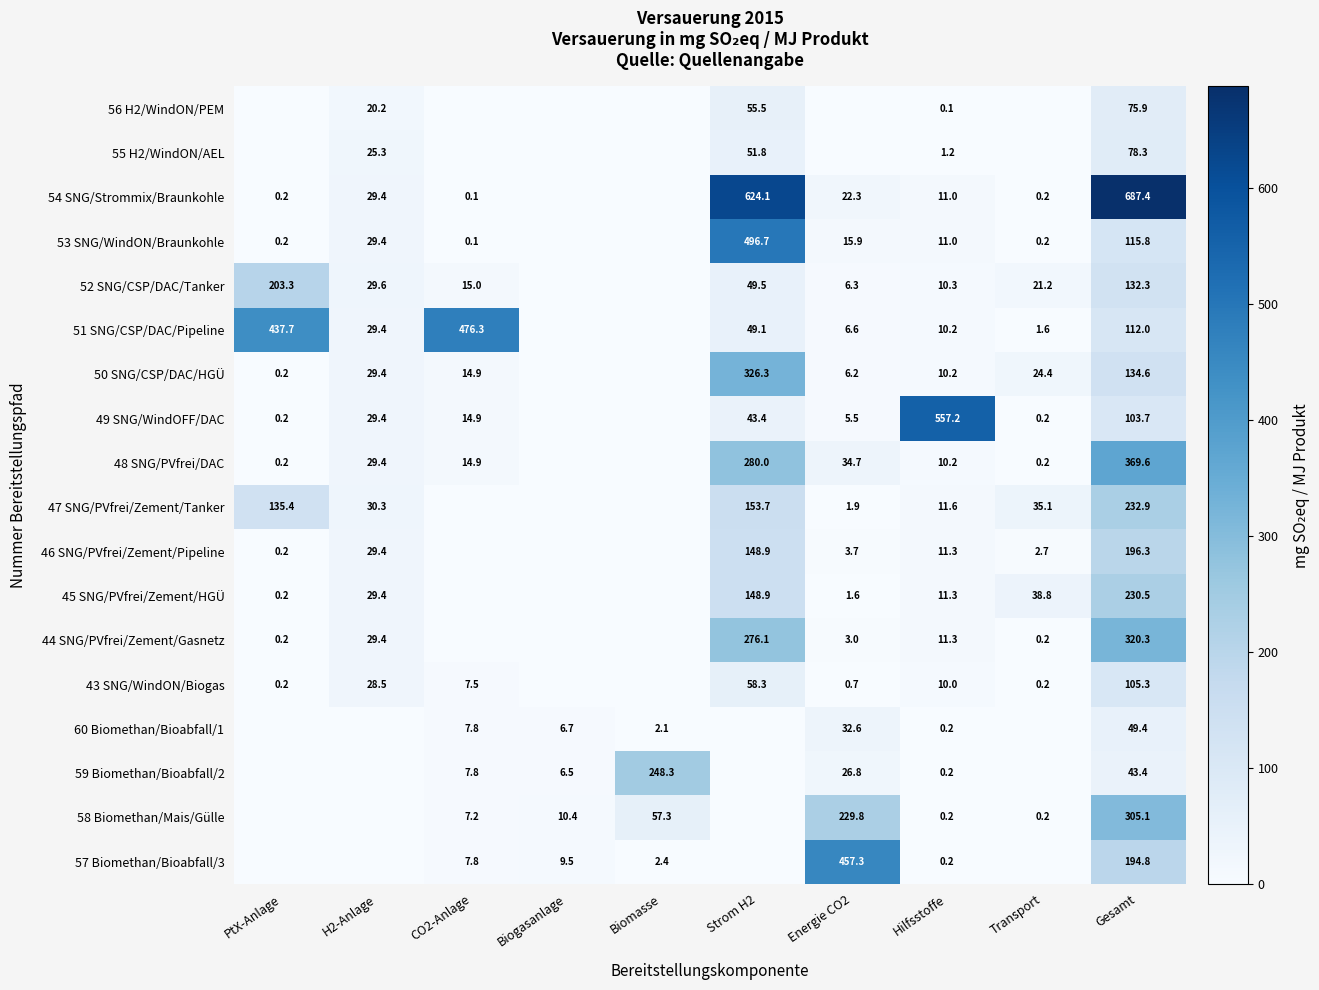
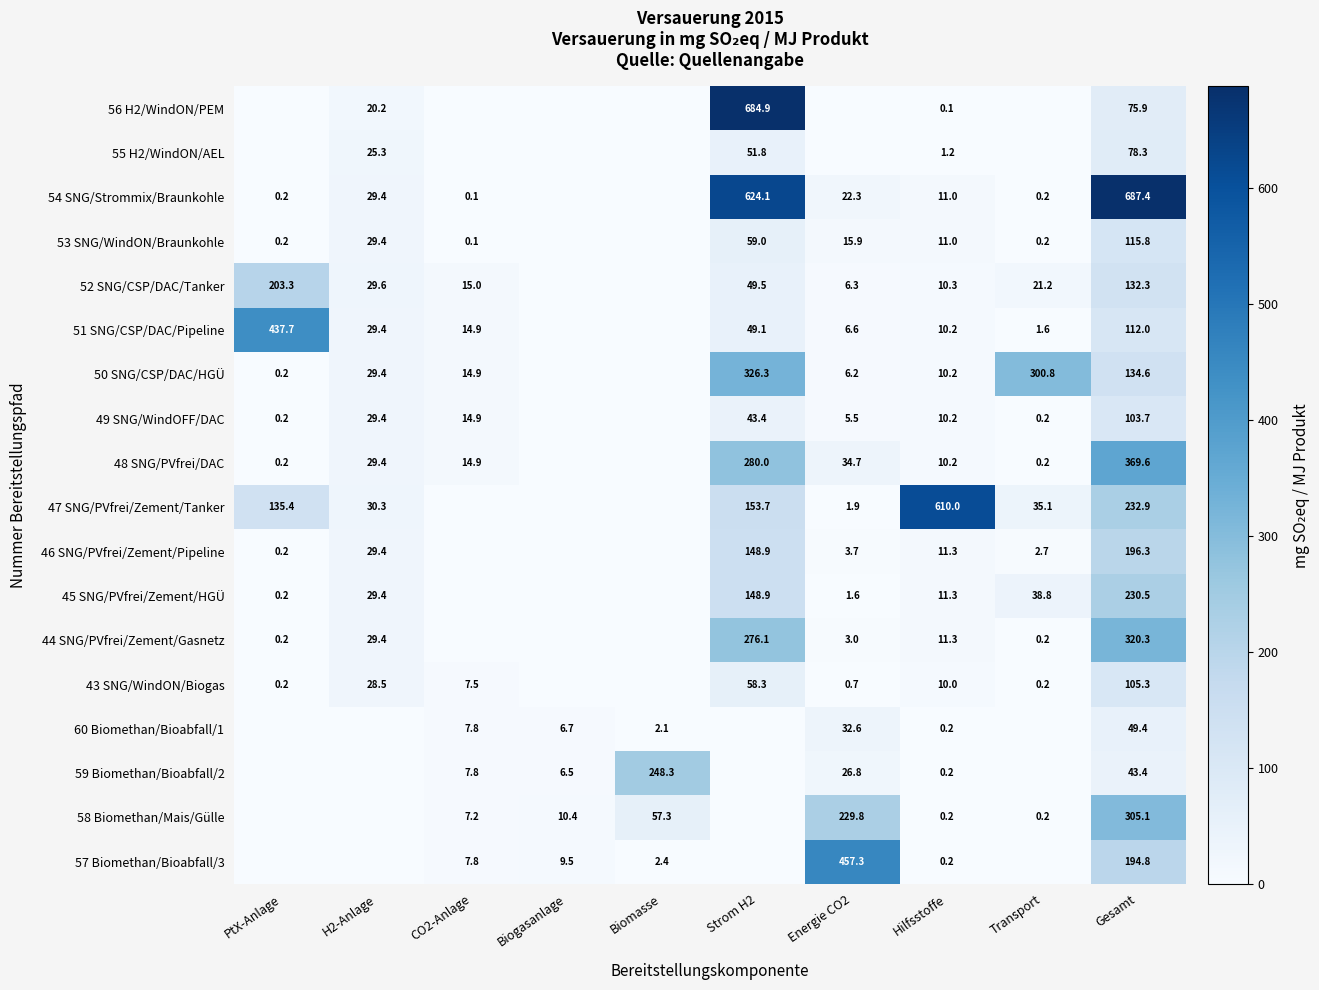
  {
    "56 H2/WindON/PEM": {
      "H2-Anlage": 20.2,
-     "Strom H2": 55.5,
+     "Strom H2": 684.9,
      "Hilfsstoffe": 0.1,
      "Gesamt": 75.9
    },
    "55 H2/WindON/AEL": {
      "H2-Anlage": 25.3,
      "Strom H2": 51.8,
      "Hilfsstoffe": 1.2,
      "Gesamt": 78.3
    },
    "54 SNG/Strommix/Braunkohle": {
      "PtX-Anlage": 0.2,
      "H2-Anlage": 29.4,
      "CO2-Anlage": 0.1,
      "Strom H2": 624.1,
      "Energie CO2": 22.3,
      "Hilfsstoffe": 11.0,
      "Transport": 0.2,
      "Gesamt": 687.4
    },
    "53 SNG/WindON/Braunkohle": {
      "PtX-Anlage": 0.2,
      "H2-Anlage": 29.4,
      "CO2-Anlage": 0.1,
-     "Strom H2": 496.7,
+     "Strom H2": 59.0,
      "Energie CO2": 15.9,
      "Hilfsstoffe": 11.0,
      "Transport": 0.2,
      "Gesamt": 115.8
    },
    "52 SNG/CSP/DAC/Tanker": {
      "PtX-Anlage": 203.3,
      "H2-Anlage": 29.6,
      "CO2-Anlage": 15.0,
      "Strom H2": 49.5,
      "Energie CO2": 6.3,
      "Hilfsstoffe": 10.3,
      "Transport": 21.2,
      "Gesamt": 132.3
    },
    "51 SNG/CSP/DAC/Pipeline": {
      "PtX-Anlage": 437.7,
      "H2-Anlage": 29.4,
-     "CO2-Anlage": 476.3,
+     "CO2-Anlage": 14.9,
      "Strom H2": 49.1,
      "Energie CO2": 6.6,
      "Hilfsstoffe": 10.2,
      "Transport": 1.6,
      "Gesamt": 112.0
    },
    "50 SNG/CSP/DAC/HGÜ": {
      "PtX-Anlage": 0.2,
      "H2-Anlage": 29.4,
      "CO2-Anlage": 14.9,
      "Strom H2": 326.3,
      "Energie CO2": 6.2,
      "Hilfsstoffe": 10.2,
-     "Transport": 24.4,
+     "Transport": 300.8,
      "Gesamt": 134.6
    },
    "49 SNG/WindOFF/DAC": {
      "PtX-Anlage": 0.2,
      "H2-Anlage": 29.4,
      "CO2-Anlage": 14.9,
      "Strom H2": 43.4,
      "Energie CO2": 5.5,
-     "Hilfsstoffe": 557.2,
+     "Hilfsstoffe": 10.2,
      "Transport": 0.2,
      "Gesamt": 103.7
    },
    "48 SNG/PVfrei/DAC": {
      "PtX-Anlage": 0.2,
      "H2-Anlage": 29.4,
      "CO2-Anlage": 14.9,
      "Strom H2": 280.0,
      "Energie CO2": 34.7,
      "Hilfsstoffe": 10.2,
      "Transport": 0.2,
      "Gesamt": 369.6
    },
    "47 SNG/PVfrei/Zement/Tanker": {
      "PtX-Anlage": 135.4,
      "H2-Anlage": 30.3,
      "Strom H2": 153.7,
      "Energie CO2": 1.9,
-     "Hilfsstoffe": 11.6,
+     "Hilfsstoffe": 610.0,
      "Transport": 35.1,
      "Gesamt": 232.9
    },
    "46 SNG/PVfrei/Zement/Pipeline": {
      "PtX-Anlage": 0.2,
      "H2-Anlage": 29.4,
      "Strom H2": 148.9,
      "Energie CO2": 3.7,
      "Hilfsstoffe": 11.3,
      "Transport": 2.7,
      "Gesamt": 196.3
    },
    "45 SNG/PVfrei/Zement/HGÜ": {
      "PtX-Anlage": 0.2,
      "H2-Anlage": 29.4,
      "Strom H2": 148.9,
      "Energie CO2": 1.6,
      "Hilfsstoffe": 11.3,
      "Transport": 38.8,
      "Gesamt": 230.5
    },
    "44 SNG/PVfrei/Zement/Gasnetz": {
      "PtX-Anlage": 0.2,
      "H2-Anlage": 29.4,
      "Strom H2": 276.1,
      "Energie CO2": 3.0,
      "Hilfsstoffe": 11.3,
      "Transport": 0.2,
      "Gesamt": 320.3
    },
    "43 SNG/WindON/Biogas": {
      "PtX-Anlage": 0.2,
      "H2-Anlage": 28.5,
      "CO2-Anlage": 7.5,
      "Strom H2": 58.3,
      "Energie CO2": 0.7,
      "Hilfsstoffe": 10.0,
      "Transport": 0.2,
      "Gesamt": 105.3
    },
    "60 Biomethan/Bioabfall/1": {
      "CO2-Anlage": 7.8,
      "Biogasanlage": 6.7,
      "Biomasse": 2.1,
      "Energie CO2": 32.6,
      "Hilfsstoffe": 0.2,
      "Gesamt": 49.4
    },
    "59 Biomethan/Bioabfall/2": {
      "CO2-Anlage": 7.8,
      "Biogasanlage": 6.5,
      "Biomasse": 248.3,
      "Energie CO2": 26.8,
      "Hilfsstoffe": 0.2,
      "Gesamt": 43.4
    },
    "58 Biomethan/Mais/Gülle": {
      "CO2-Anlage": 7.2,
      "Biogasanlage": 10.4,
      "Biomasse": 57.3,
      "Energie CO2": 229.8,
      "Hilfsstoffe": 0.2,
      "Transport": 0.2,
      "Gesamt": 305.1
    },
    "57 Biomethan/Bioabfall/3": {
      "CO2-Anlage": 7.8,
      "Biogasanlage": 9.5,
      "Biomasse": 2.4,
      "Energie CO2": 457.3,
      "Hilfsstoffe": 0.2,
      "Gesamt": 194.8
    }
  }
